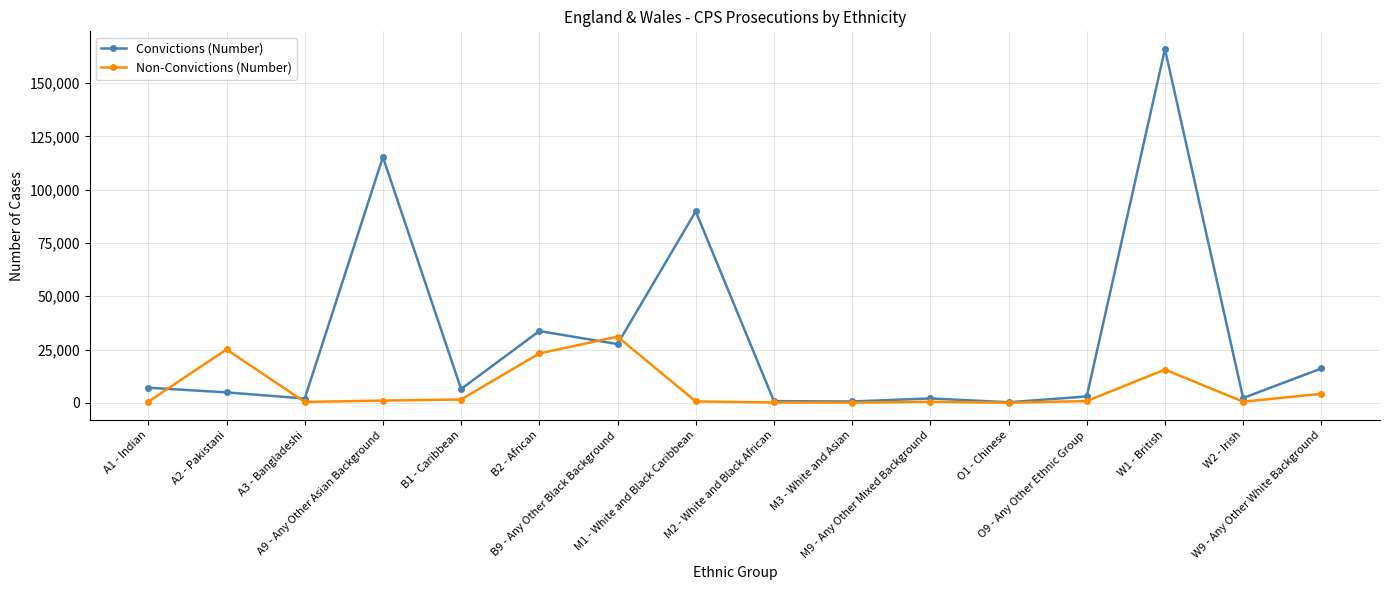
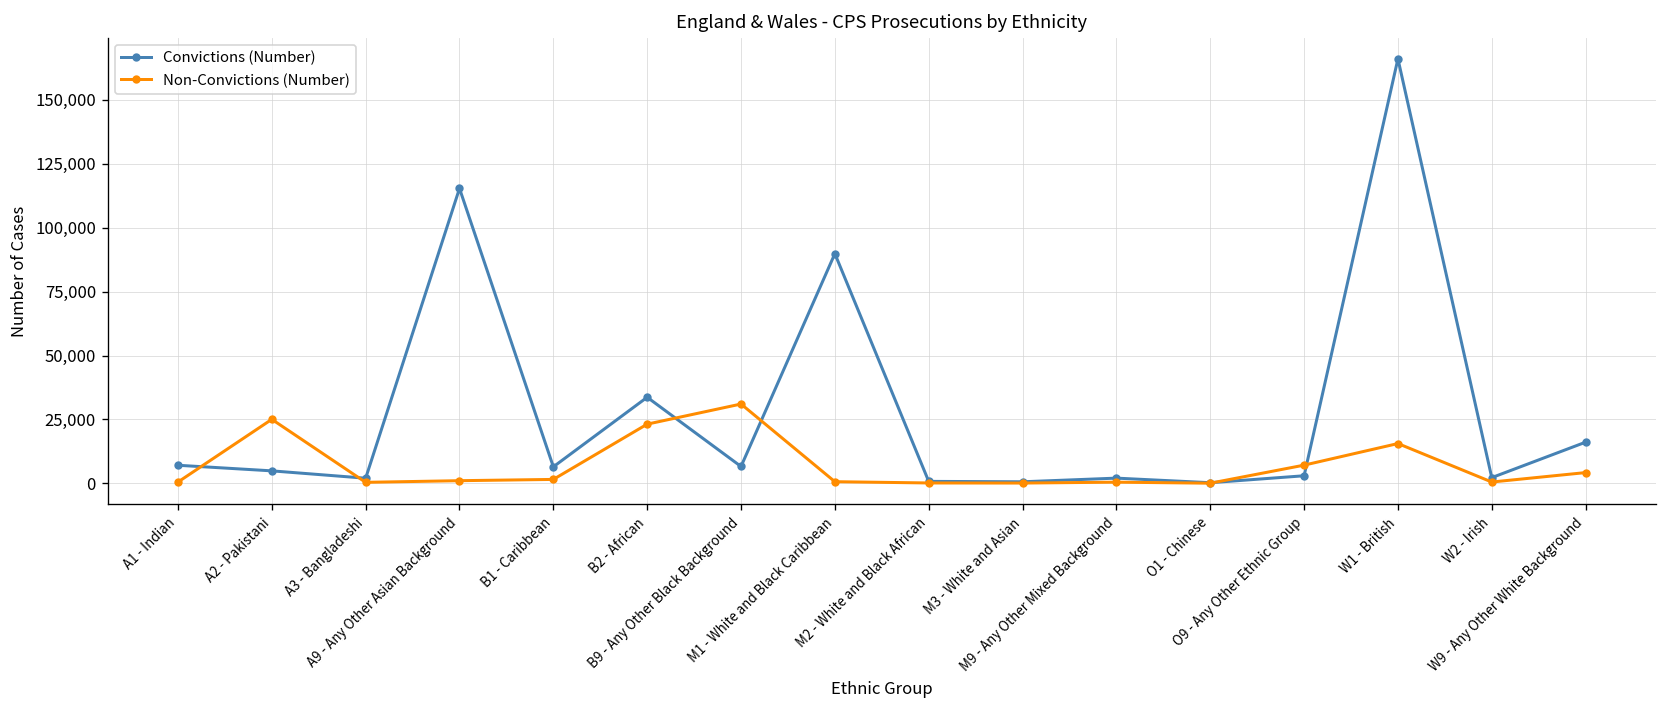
  {
    "Convictions (Number)": {
      "A1 - Indian": "7,000",
      "A2 - Pakistani": "5,000",
      "A3 - Bangladeshi": "2,000",
      "A9 - Any Other Asian Background": "115,000",
      "B1 - Caribbean": "6,000",
      "B2 - African": "34,000",
-     "B9 - Any Other Black Background": "28,000",
+     "B9 - Any Other Black Background": "7,000",
      "M1 - White and Black Caribbean": "90,000",
      "M9 - Any Other Mixed Background": "2,000",
      "O9 - Any Other Ethnic Group": "3,000",
      "W1 - British": "166,000",
      "W2 - Irish": "2,000",
      "W9 - Any Other White Background": "16,000"
    },
    "Non-Convictions (Number)": {
      "A1 - Indian": "1,000",
      "A2 - Pakistani": "25,000",
      "A3 - Bangladeshi": "0",
      "A9 - Any Other Asian Background": "1,000",
      "B1 - Caribbean": "2,000",
      "B2 - African": "23,000",
      "B9 - Any Other Black Background": "31,000",
      "M1 - White and Black Caribbean": "1,000",
      "M9 - Any Other Mixed Background": "0",
-     "O9 - Any Other Ethnic Group": "1,000",
+     "O9 - Any Other Ethnic Group": "7,000",
      "W1 - British": "16,000",
      "W2 - Irish": "1,000",
      "W9 - Any Other White Background": "4,000"
    }
  }
